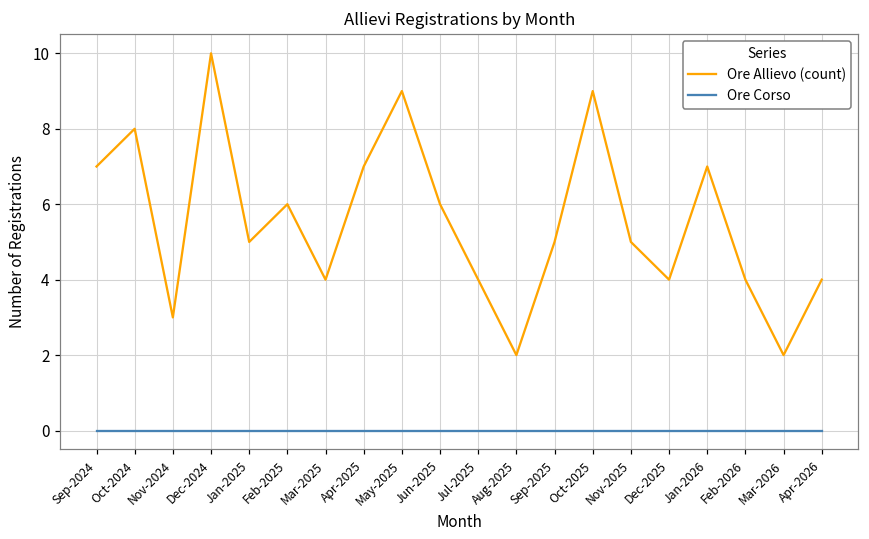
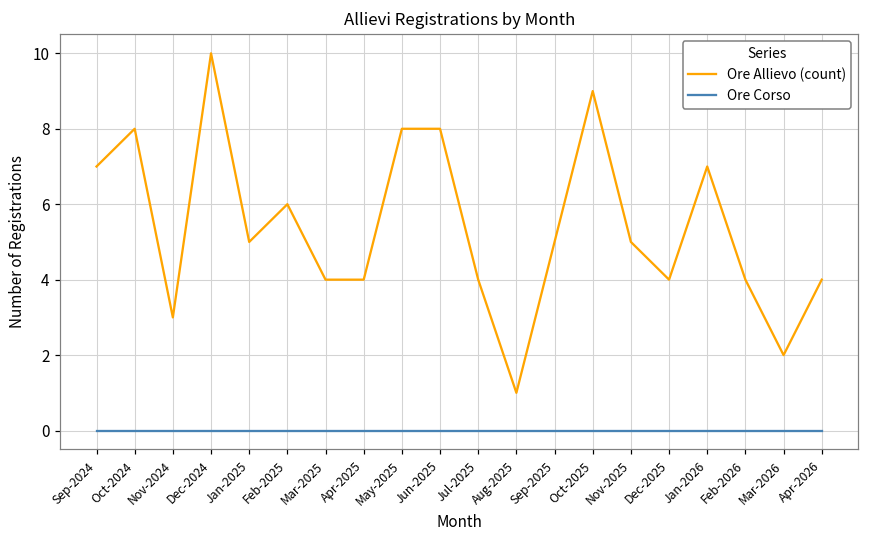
  {
    "Ore Allievo (count)": {
      "Sep-2024": 7,
      "Oct-2024": 8,
      "Nov-2024": 3,
      "Dec-2024": 10,
      "Jan-2025": 5,
      "Feb-2025": 6,
      "Mar-2025": 4,
-     "Apr-2025": 7,
-     "May-2025": 9,
-     "Jun-2025": 6,
+     "Apr-2025": 4,
+     "May-2025": 8,
+     "Jun-2025": 8,
      "Jul-2025": 4,
-     "Aug-2025": 2,
+     "Aug-2025": 1,
      "Sep-2025": 5,
      "Oct-2025": 9,
      "Nov-2025": 5,
      "Dec-2025": 4,
      "Jan-2026": 7,
      "Feb-2026": 4,
      "Mar-2026": 2,
      "Apr-2026": 4
    },
    "Ore Corso": {
      "Sep-2024": 0,
      "Oct-2024": 0,
      "Nov-2024": 0,
      "Dec-2024": 0,
      "Jan-2025": 0,
      "Feb-2025": 0,
      "Mar-2025": 0,
      "Apr-2025": 0,
      "May-2025": 0,
      "Jun-2025": 0,
      "Jul-2025": 0,
      "Aug-2025": 0,
      "Sep-2025": 0,
      "Oct-2025": 0,
      "Nov-2025": 0,
      "Dec-2025": 0,
      "Jan-2026": 0,
      "Feb-2026": 0,
      "Mar-2026": 0,
      "Apr-2026": 0
    }
  }
